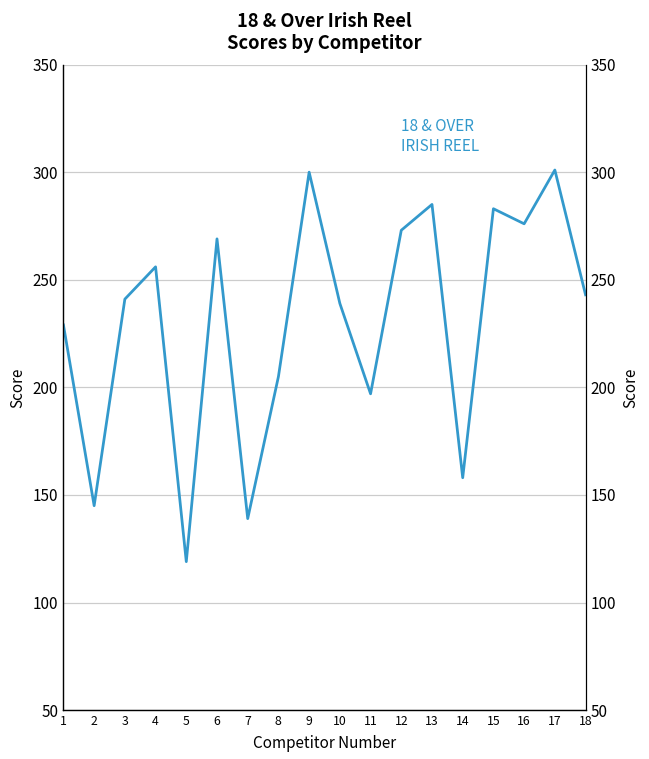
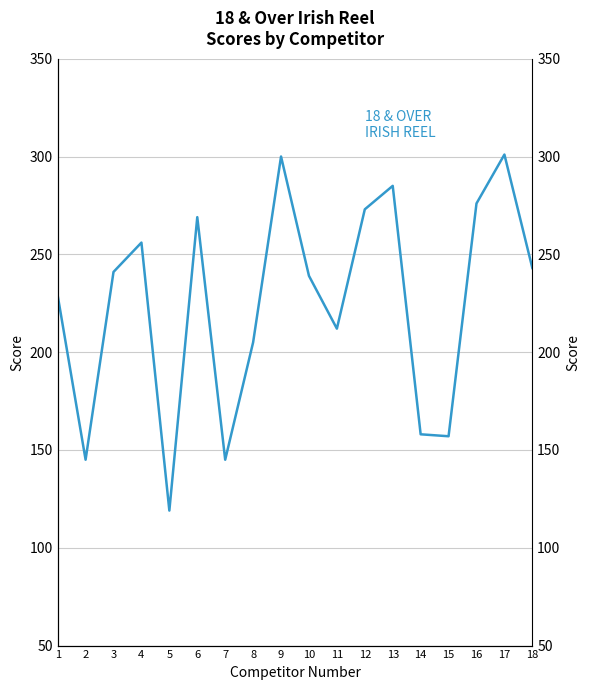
  {
    "1": 229,
    "2": 145,
    "3": 241,
    "4": 256,
    "5": 119,
    "6": 269,
-   "7": 139,
+   "7": 145,
    "8": 205,
    "9": 300,
    "10": 239,
-   "11": 197,
+   "11": 212,
    "12": 273,
    "13": 285,
    "14": 158,
-   "15": 283,
+   "15": 157,
    "16": 276,
    "17": 301,
    "18": 243
  }
